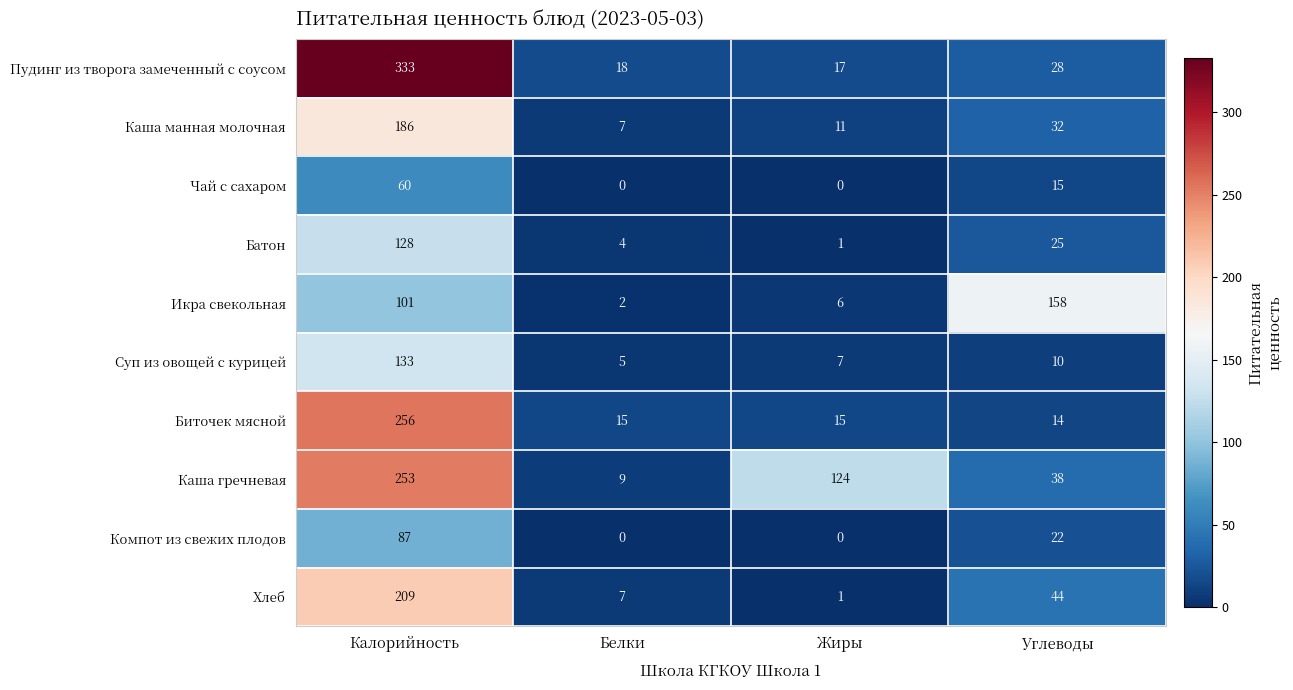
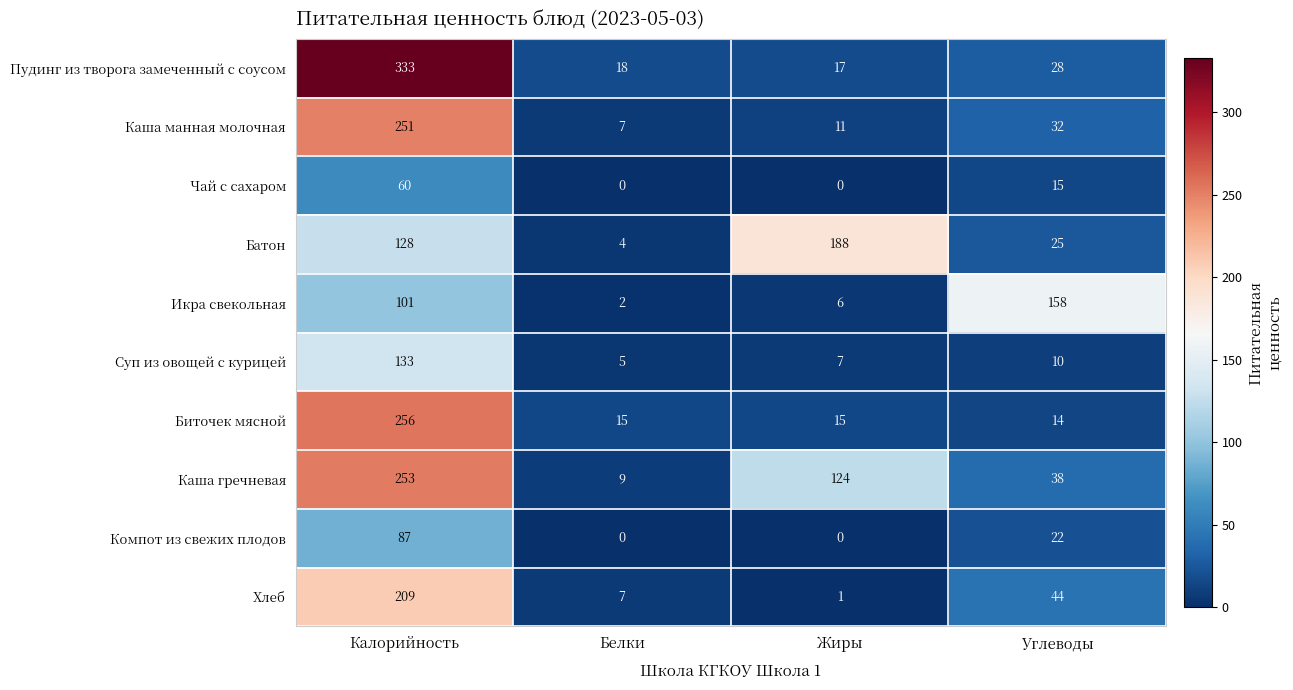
  {
    "Пудинг из творога замеченный с соусом": {
      "Калорийность": 333,
      "Белки": 18,
      "Жиры": 17,
      "Углеводы": 28
    },
    "Каша манная молочная": {
-     "Калорийность": 186,
+     "Калорийность": 251,
      "Белки": 7,
      "Жиры": 11,
      "Углеводы": 32
    },
    "Чай с сахаром": {
      "Калорийность": 60,
      "Белки": 0,
      "Жиры": 0,
      "Углеводы": 15
    },
    "Батон": {
      "Калорийность": 128,
      "Белки": 4,
-     "Жиры": 1,
+     "Жиры": 188,
      "Углеводы": 25
    },
    "Икра свекольная": {
      "Калорийность": 101,
      "Белки": 2,
      "Жиры": 6,
      "Углеводы": 158
    },
    "Суп из овощей с курицей": {
      "Калорийность": 133,
      "Белки": 5,
      "Жиры": 7,
      "Углеводы": 10
    },
    "Биточек мясной": {
      "Калорийность": 256,
      "Белки": 15,
      "Жиры": 15,
      "Углеводы": 14
    },
    "Каша гречневая": {
      "Калорийность": 253,
      "Белки": 9,
      "Жиры": 124,
      "Углеводы": 38
    },
    "Компот из свежих плодов": {
      "Калорийность": 87,
      "Белки": 0,
      "Жиры": 0,
      "Углеводы": 22
    },
    "Хлеб": {
      "Калорийность": 209,
      "Белки": 7,
      "Жиры": 1,
      "Углеводы": 44
    }
  }
